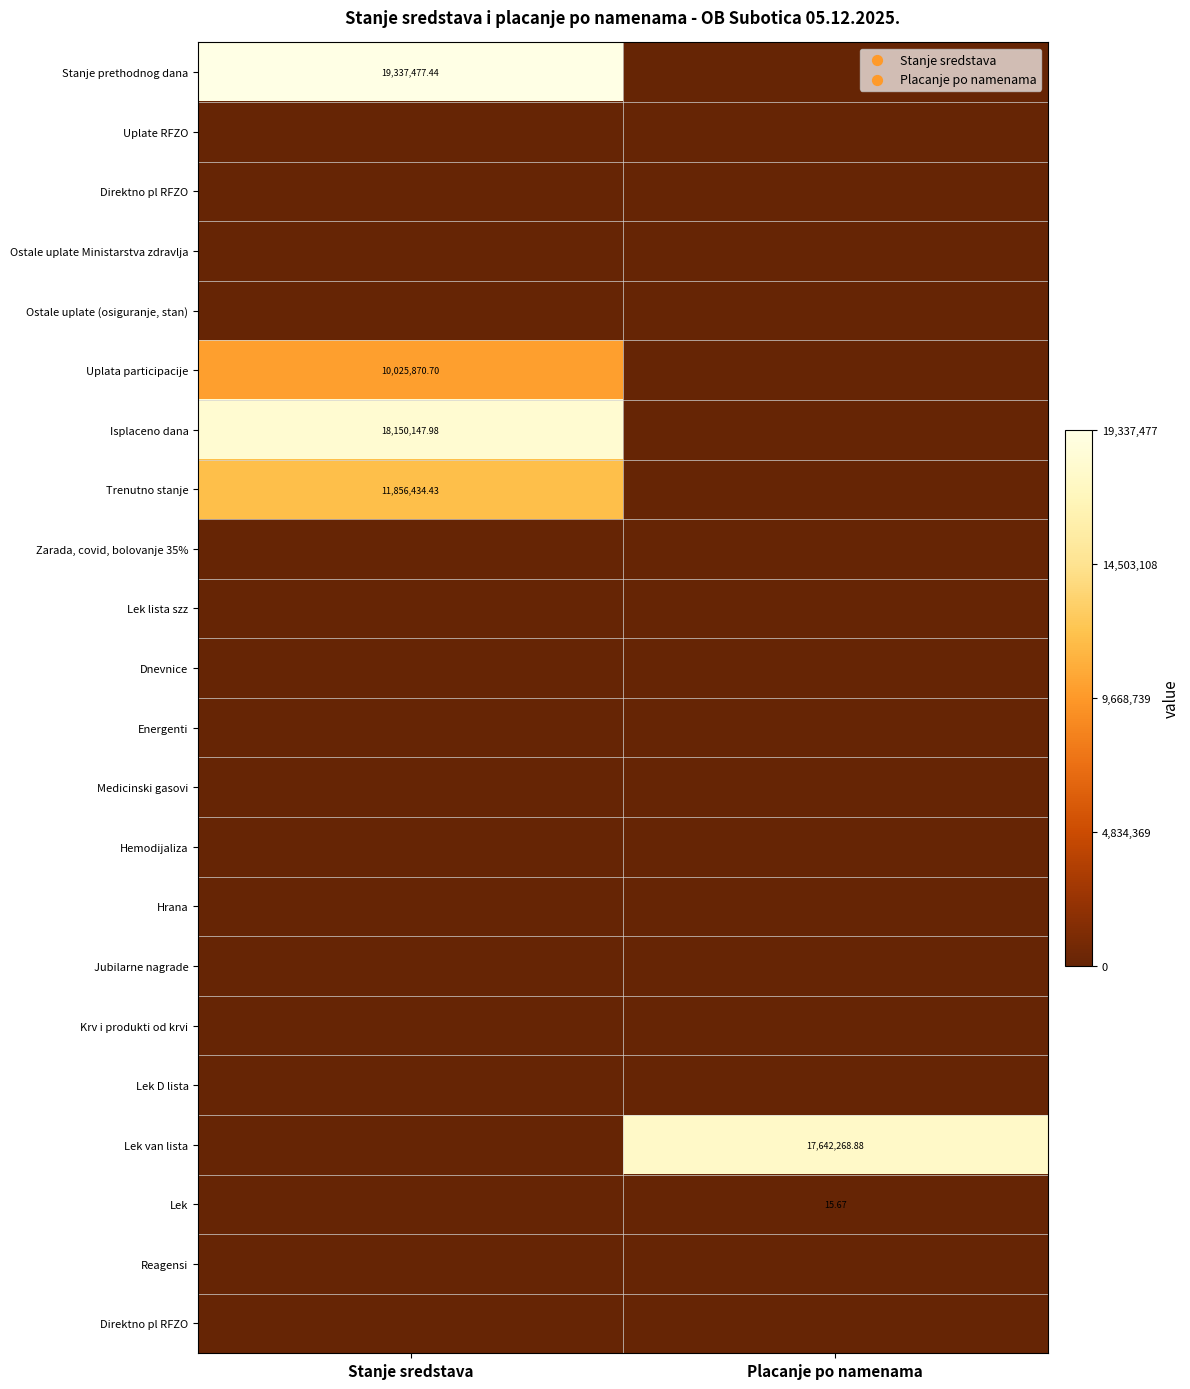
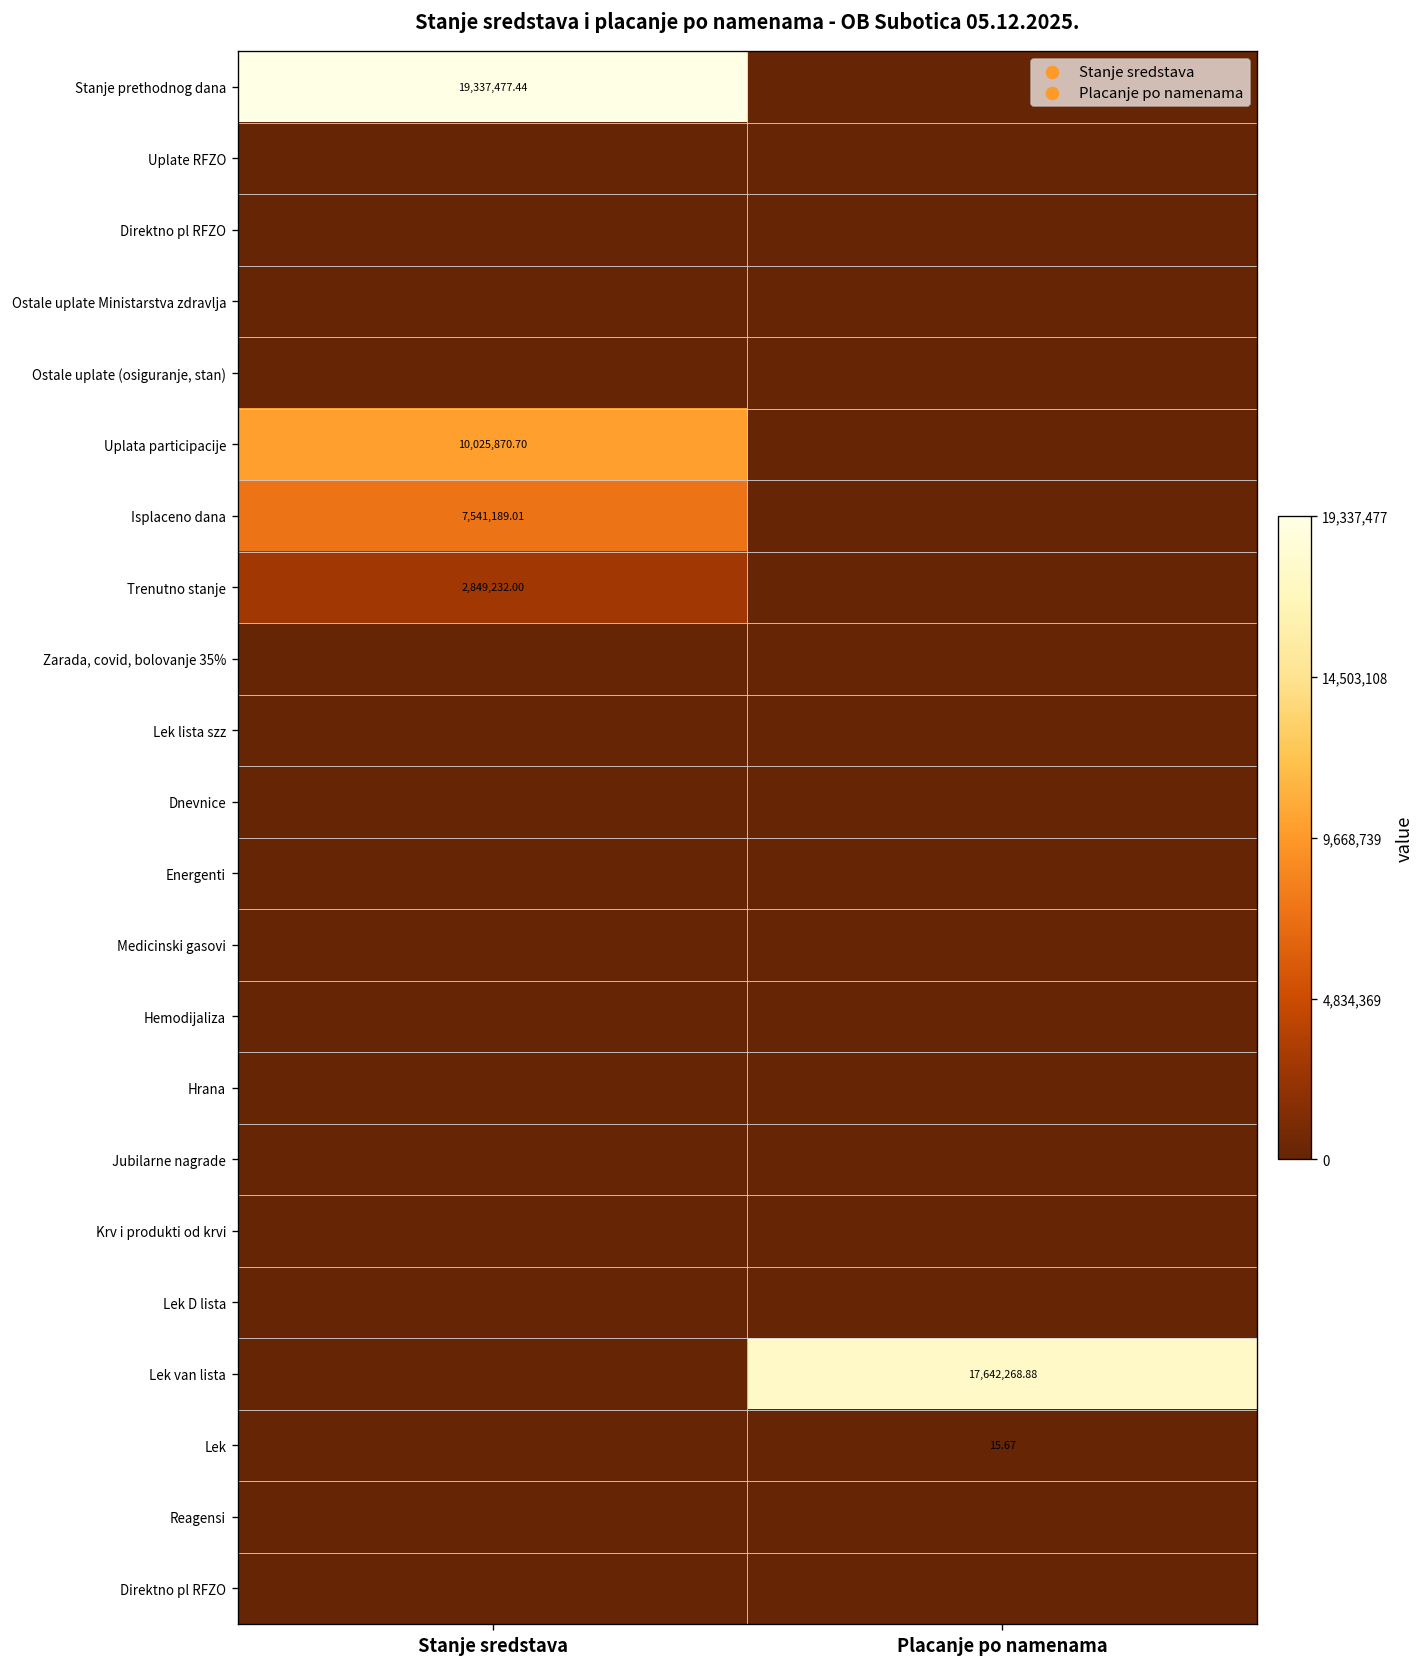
  {
    "Stanje prethodnog dana": {
      "Stanje sredstava": "19,337,477.44"
    },
    "Uplata participacije": {
      "Stanje sredstava": "10,025,870.70"
    },
    "Isplaceno dana": {
-     "Stanje sredstava": "18,150,147.98"
+     "Stanje sredstava": "7,541,189.01"
    },
    "Trenutno stanje": {
-     "Stanje sredstava": "11,856,434.43"
+     "Stanje sredstava": "2,849,232.00"
    },
    "Lek van lista": {
      "Placanje po namenama": "17,642,268.88"
    },
    "Lek": {
      "Placanje po namenama": "15.67"
    }
  }
